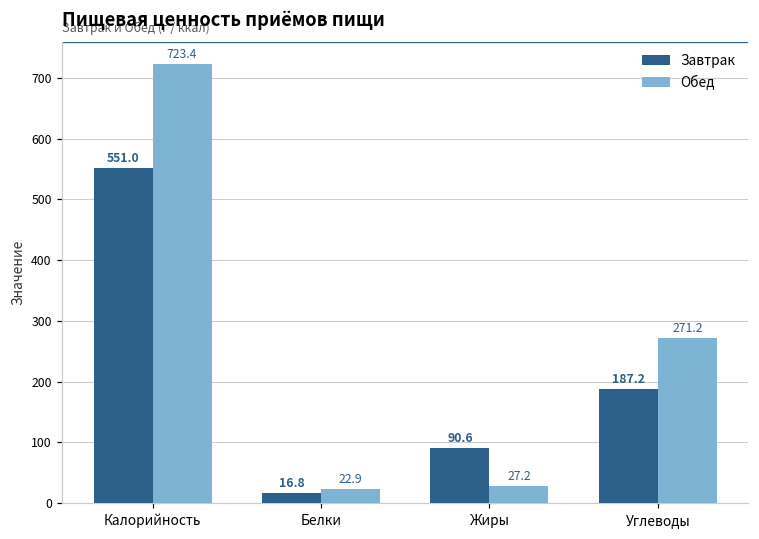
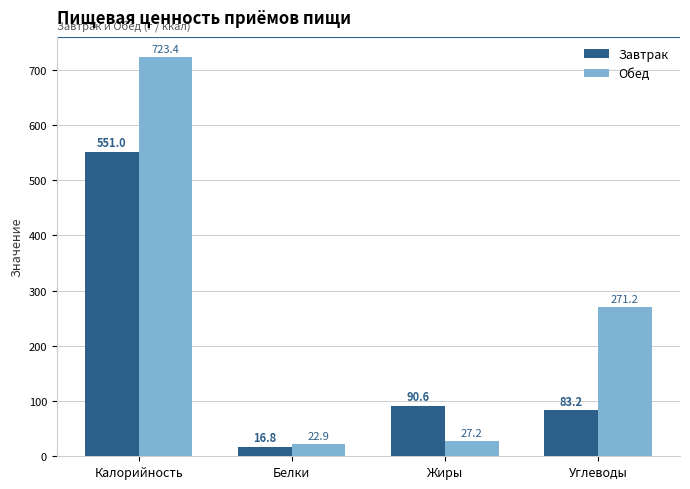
  {
    "Завтрак": {
      "Калорийность": 551.0,
      "Белки": 16.8,
      "Жиры": 90.6,
-     "Углеводы": 187.2
+     "Углеводы": 83.2
    },
    "Обед": {
      "Калорийность": 723.4,
      "Белки": 22.9,
      "Жиры": 27.2,
      "Углеводы": 271.2
    }
  }
